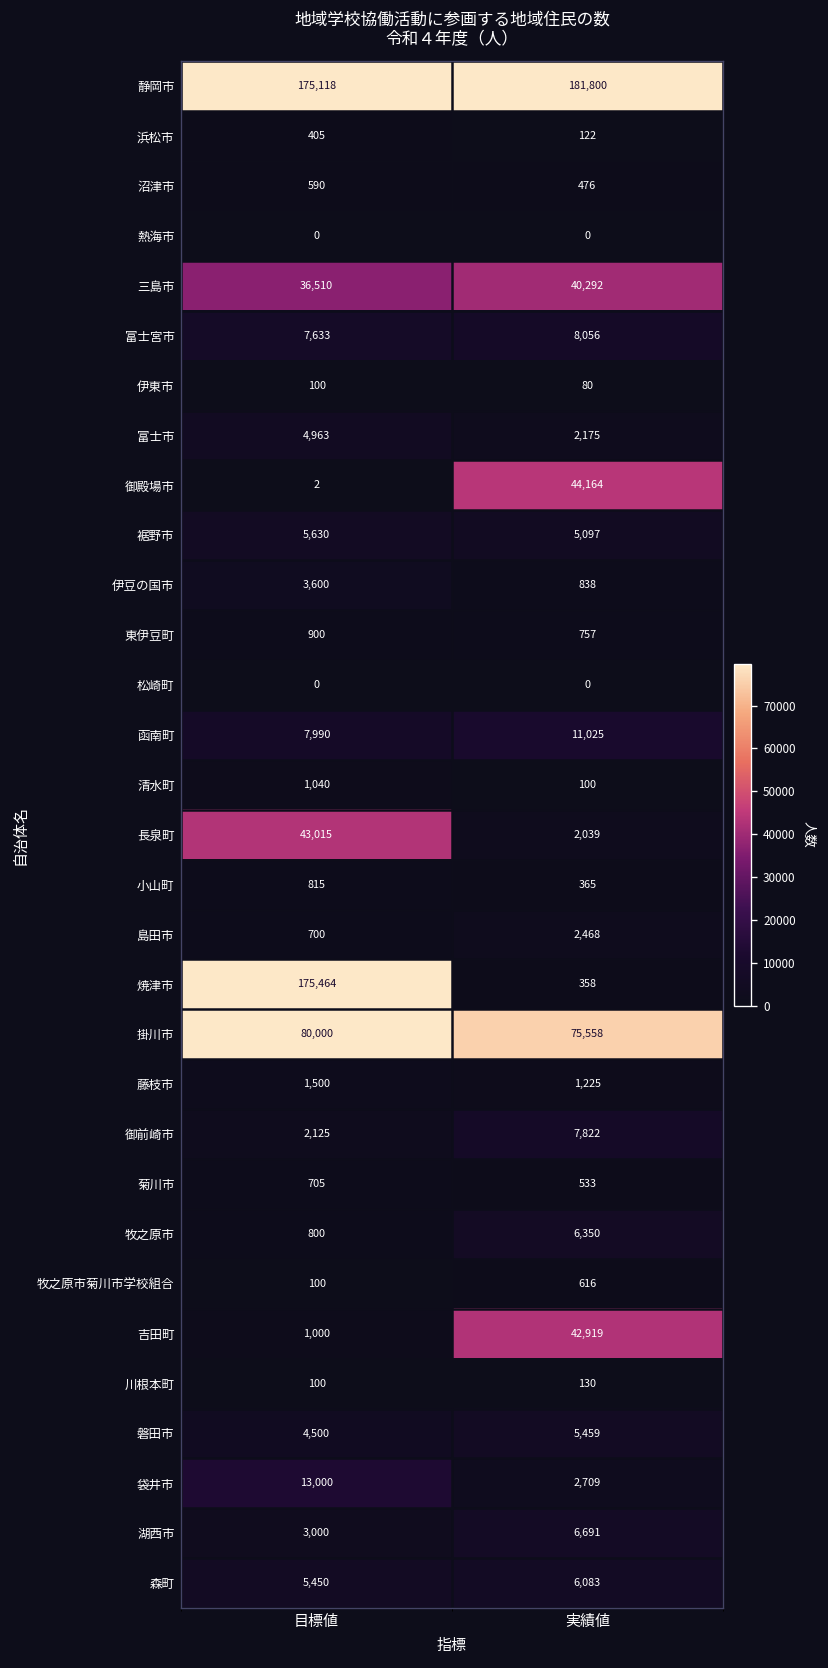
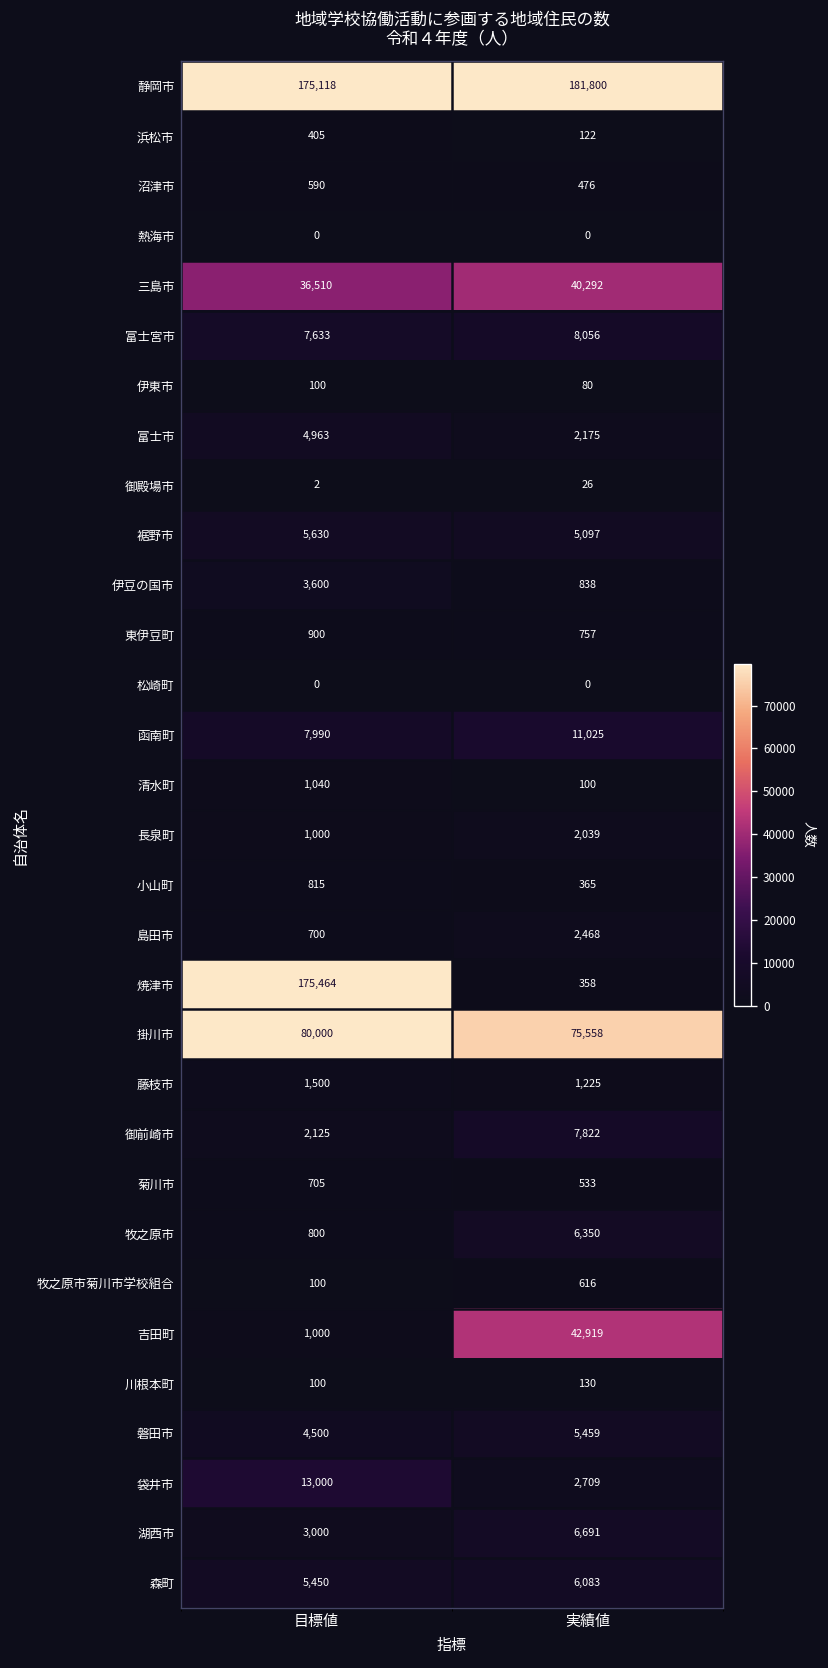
  {
    "静岡市": {
      "目標値": "175,118",
      "実績値": "181,800"
    },
    "浜松市": {
      "目標値": "405",
      "実績値": "122"
    },
    "沼津市": {
      "目標値": "590",
      "実績値": "476"
    },
    "熱海市": {
      "目標値": "0",
      "実績値": "0"
    },
    "三島市": {
      "目標値": "36,510",
      "実績値": "40,292"
    },
    "富士宮市": {
      "目標値": "7,633",
      "実績値": "8,056"
    },
    "伊東市": {
      "目標値": "100",
      "実績値": "80"
    },
    "富士市": {
      "目標値": "4,963",
      "実績値": "2,175"
    },
    "御殿場市": {
      "目標値": "2",
-     "実績値": "44,164"
+     "実績値": "26"
    },
    "裾野市": {
      "目標値": "5,630",
      "実績値": "5,097"
    },
    "伊豆の国市": {
      "目標値": "3,600",
      "実績値": "838"
    },
    "東伊豆町": {
      "目標値": "900",
      "実績値": "757"
    },
    "松崎町": {
      "目標値": "0",
      "実績値": "0"
    },
    "函南町": {
      "目標値": "7,990",
      "実績値": "11,025"
    },
    "清水町": {
      "目標値": "1,040",
      "実績値": "100"
    },
    "長泉町": {
-     "目標値": "43,015",
+     "目標値": "1,000",
      "実績値": "2,039"
    },
    "小山町": {
      "目標値": "815",
      "実績値": "365"
    },
    "島田市": {
      "目標値": "700",
      "実績値": "2,468"
    },
    "焼津市": {
      "目標値": "175,464",
      "実績値": "358"
    },
    "掛川市": {
      "目標値": "80,000",
      "実績値": "75,558"
    },
    "藤枝市": {
      "目標値": "1,500",
      "実績値": "1,225"
    },
    "御前崎市": {
      "目標値": "2,125",
      "実績値": "7,822"
    },
    "菊川市": {
      "目標値": "705",
      "実績値": "533"
    },
    "牧之原市": {
      "目標値": "800",
      "実績値": "6,350"
    },
    "牧之原市菊川市学校組合": {
      "目標値": "100",
      "実績値": "616"
    },
    "吉田町": {
      "目標値": "1,000",
      "実績値": "42,919"
    },
    "川根本町": {
      "目標値": "100",
      "実績値": "130"
    },
    "磐田市": {
      "目標値": "4,500",
      "実績値": "5,459"
    },
    "袋井市": {
      "目標値": "13,000",
      "実績値": "2,709"
    },
    "湖西市": {
      "目標値": "3,000",
      "実績値": "6,691"
    },
    "森町": {
      "目標値": "5,450",
      "実績値": "6,083"
    }
  }
